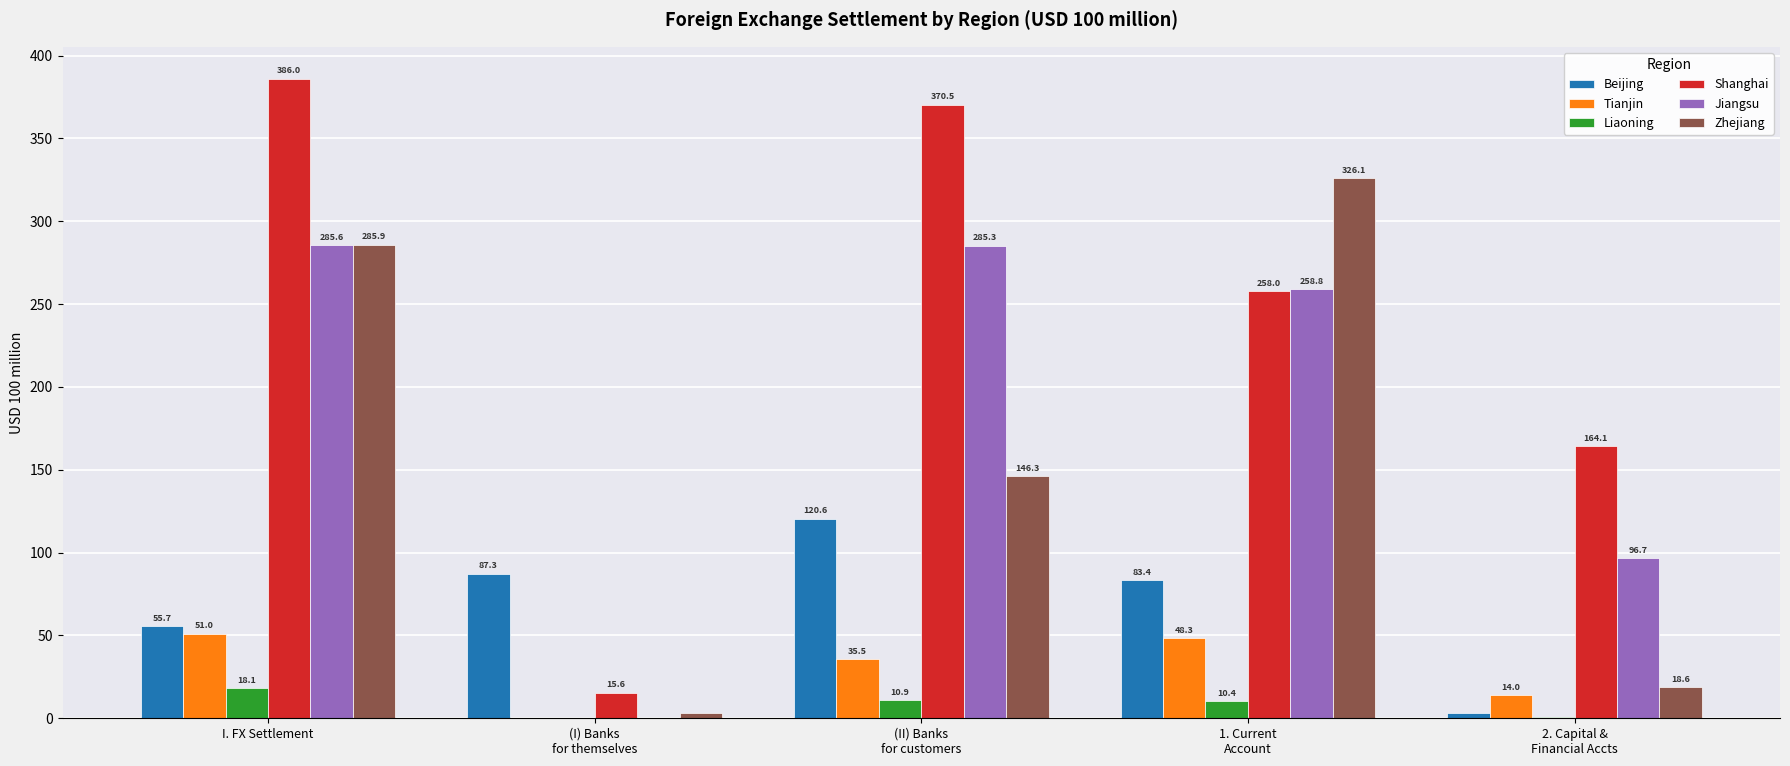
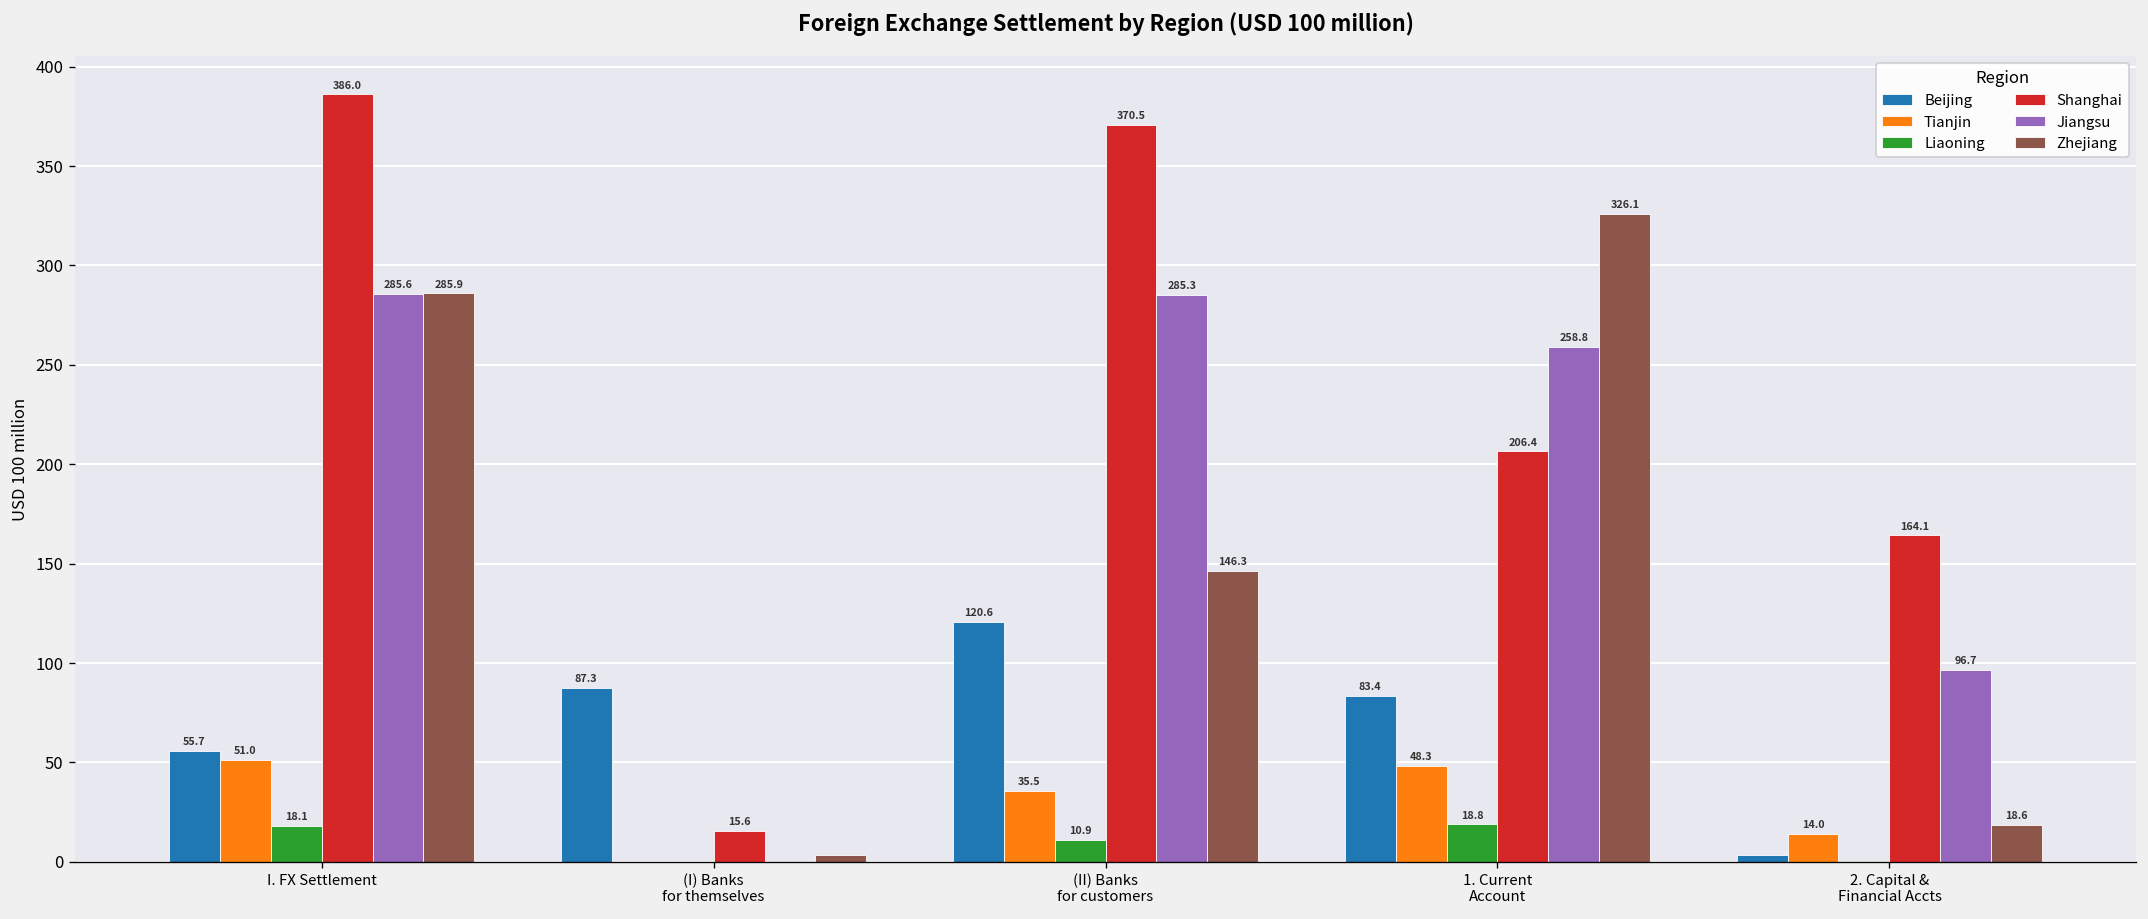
  {
    "Beijing": {
      "I. FX Settlement": 55.7,
      "(I) Banks for themselves": 87.3,
      "(II) Banks for customers": 120.6,
      "1. Current Account": 83.4
    },
    "Tianjin": {
      "I. FX Settlement": 51.0,
      "(II) Banks for customers": 35.5,
      "1. Current Account": 48.3,
      "2. Capital & Financial Accts": 14.0
    },
    "Liaoning": {
      "I. FX Settlement": 18.1,
      "(II) Banks for customers": 10.9,
-     "1. Current Account": 10.4
+     "1. Current Account": 18.8
    },
    "Shanghai": {
      "I. FX Settlement": 386.0,
      "(I) Banks for themselves": 15.6,
      "(II) Banks for customers": 370.5,
-     "1. Current Account": 258.0,
+     "1. Current Account": 206.4,
      "2. Capital & Financial Accts": 164.1
    },
    "Jiangsu": {
      "I. FX Settlement": 285.6,
      "(II) Banks for customers": 285.3,
      "1. Current Account": 258.8,
      "2. Capital & Financial Accts": 96.7
    },
    "Zhejiang": {
      "I. FX Settlement": 285.9,
      "(II) Banks for customers": 146.3,
      "1. Current Account": 326.1,
      "2. Capital & Financial Accts": 18.6
    }
  }
